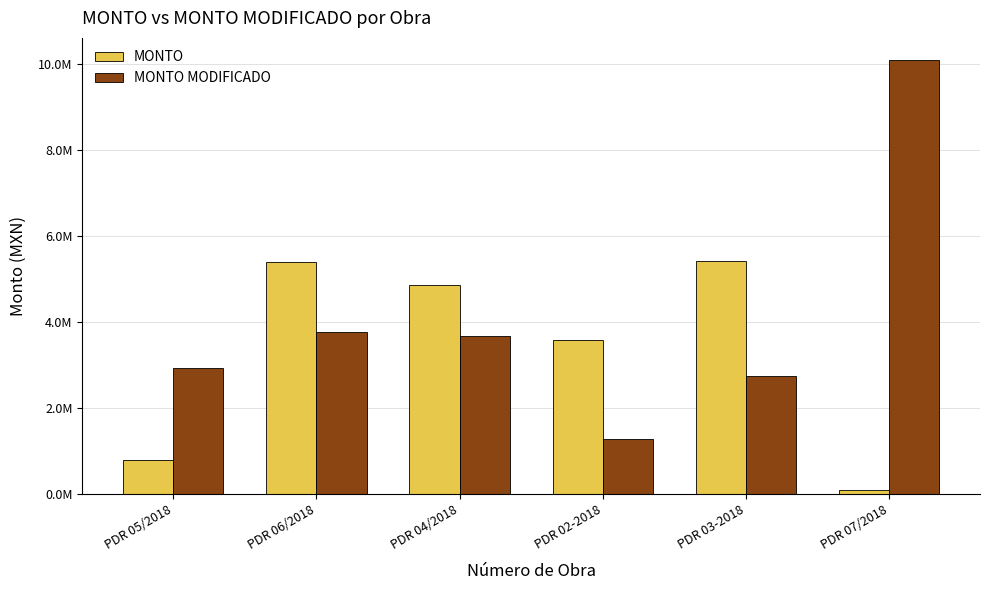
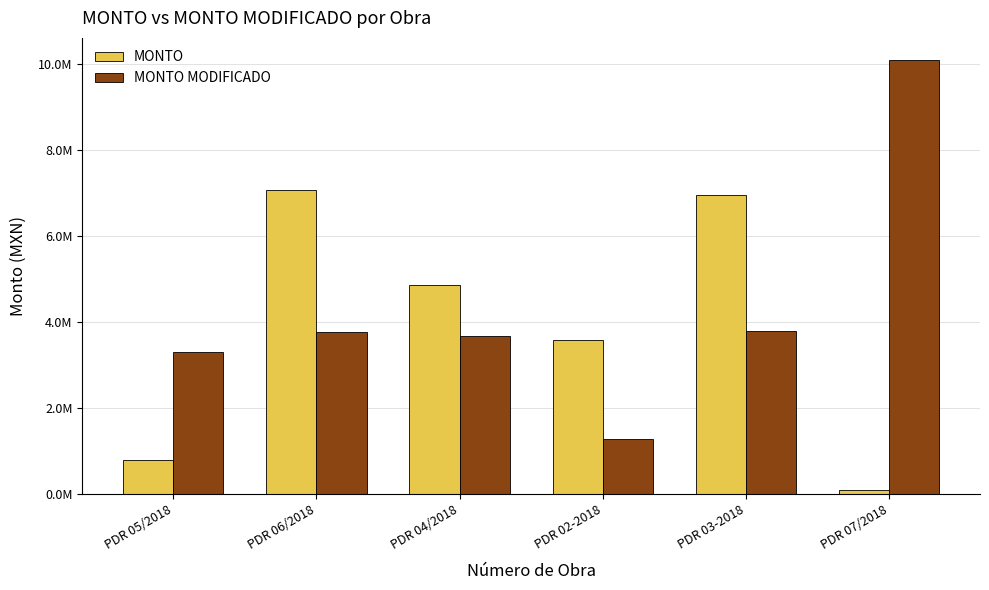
  {
    "MONTO": {
      "PDR 05/2018": 800000,
-     "PDR 06/2018": 5400000,
+     "PDR 06/2018": 7100000,
      "PDR 04/2018": 4800000,
      "PDR 02-2018": 3600000,
-     "PDR 03-2018": 5400000,
+     "PDR 03-2018": 6900000,
      "PDR 07/2018": 100000
    },
    "MONTO MODIFICADO": {
-     "PDR 05/2018": 2900000,
+     "PDR 05/2018": 3300000,
      "PDR 06/2018": 3800000,
      "PDR 04/2018": 3700000,
      "PDR 02-2018": 1300000,
-     "PDR 03-2018": 2700000,
+     "PDR 03-2018": 3800000,
      "PDR 07/2018": 10100000
    }
  }
